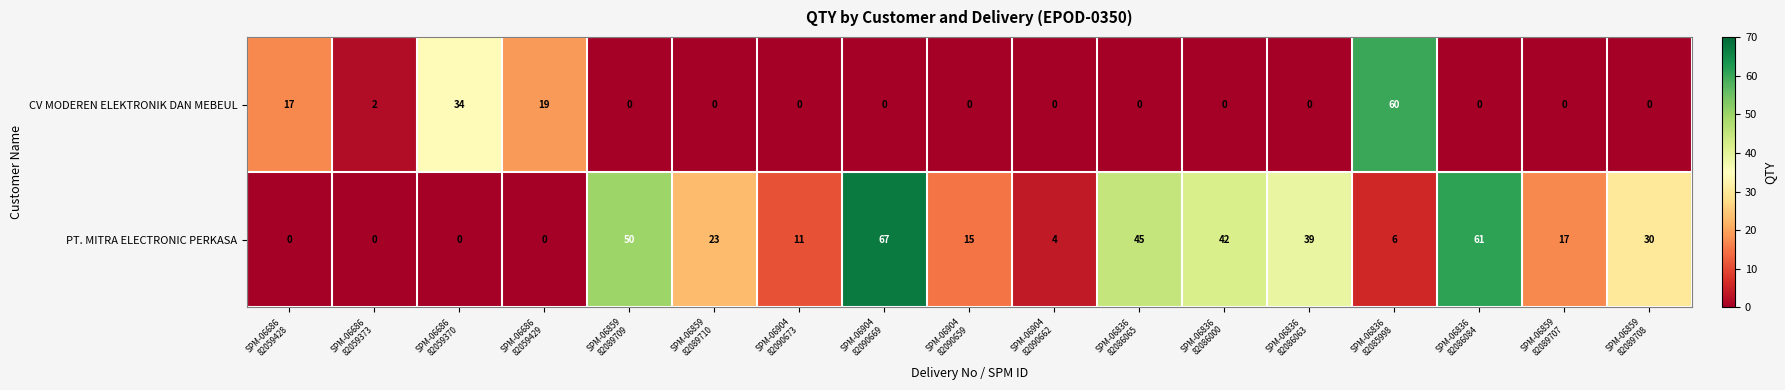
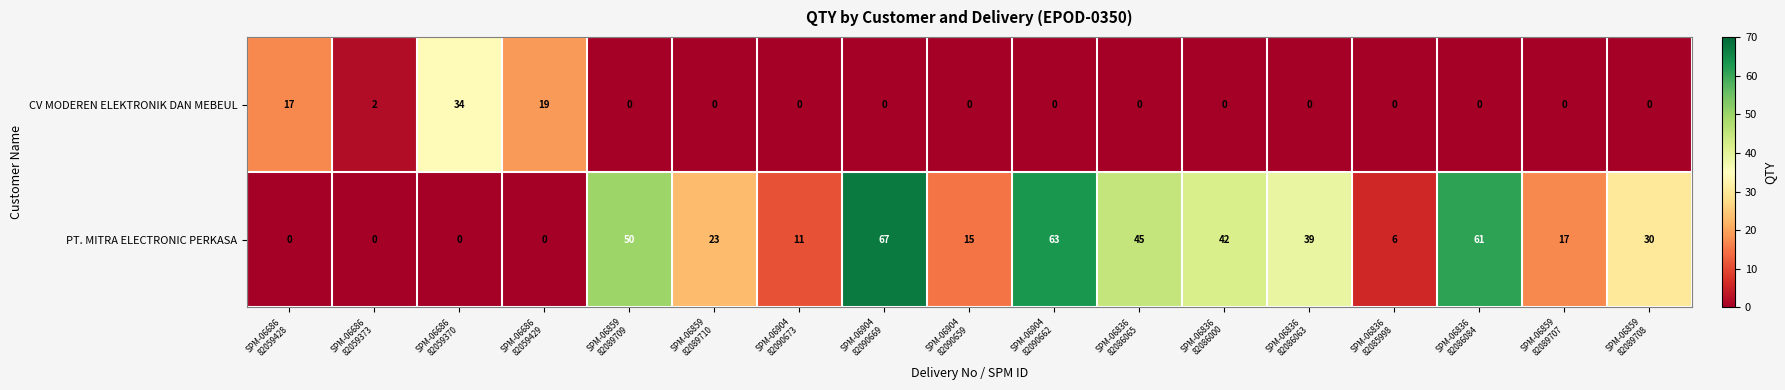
  {
    "CV MODEREN ELEKTRONIK DAN MEBEUL": {
      "SPM-06686 82059428": 17,
      "SPM-06686 82059373": 2,
      "SPM-06686 82059370": 34,
      "SPM-06686 82059429": 19,
      "SPM-06859 82089709": 0,
      "SPM-06859 82089710": 0,
      "SPM-06904 82090673": 0,
      "SPM-06904 82090669": 0,
      "SPM-06904 82090659": 0,
      "SPM-06904 82090662": 0,
      "SPM-06836 82086065": 0,
      "SPM-06836 82086000": 0,
      "SPM-06836 82086063": 0,
-     "SPM-06836 82085998": 60,
+     "SPM-06836 82085998": 0,
      "SPM-06836 82086084": 0,
      "SPM-06859 82089707": 0,
      "SPM-06859 82089708": 0
    },
    "PT. MITRA ELECTRONIC PERKASA": {
      "SPM-06686 82059428": 0,
      "SPM-06686 82059373": 0,
      "SPM-06686 82059370": 0,
      "SPM-06686 82059429": 0,
      "SPM-06859 82089709": 50,
      "SPM-06859 82089710": 23,
      "SPM-06904 82090673": 11,
      "SPM-06904 82090669": 67,
      "SPM-06904 82090659": 15,
-     "SPM-06904 82090662": 4,
+     "SPM-06904 82090662": 63,
      "SPM-06836 82086065": 45,
      "SPM-06836 82086000": 42,
      "SPM-06836 82086063": 39,
      "SPM-06836 82085998": 6,
      "SPM-06836 82086084": 61,
      "SPM-06859 82089707": 17,
      "SPM-06859 82089708": 30
    }
  }
